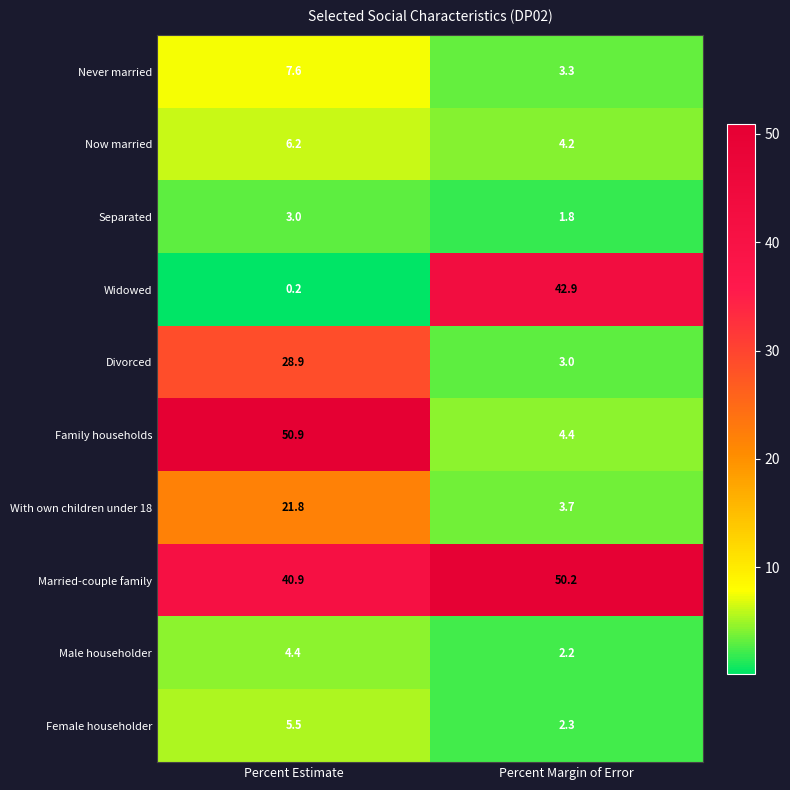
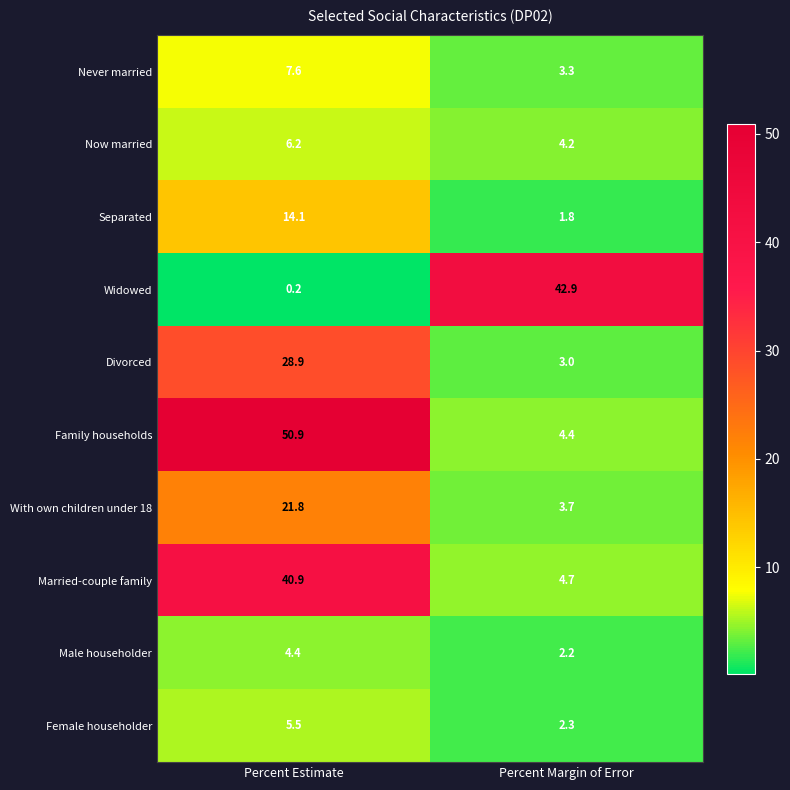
  {
    "Never married": {
      "Percent Estimate": 7.6,
      "Percent Margin of Error": 3.3
    },
    "Now married": {
      "Percent Estimate": 6.2,
      "Percent Margin of Error": 4.2
    },
    "Separated": {
-     "Percent Estimate": 3.0,
+     "Percent Estimate": 14.1,
      "Percent Margin of Error": 1.8
    },
    "Widowed": {
      "Percent Estimate": 0.2,
      "Percent Margin of Error": 42.9
    },
    "Divorced": {
      "Percent Estimate": 28.9,
      "Percent Margin of Error": 3.0
    },
    "Family households": {
      "Percent Estimate": 50.9,
      "Percent Margin of Error": 4.4
    },
    "With own children under 18": {
      "Percent Estimate": 21.8,
      "Percent Margin of Error": 3.7
    },
    "Married-couple family": {
      "Percent Estimate": 40.9,
-     "Percent Margin of Error": 50.2
+     "Percent Margin of Error": 4.7
    },
    "Male householder": {
      "Percent Estimate": 4.4,
      "Percent Margin of Error": 2.2
    },
    "Female householder": {
      "Percent Estimate": 5.5,
      "Percent Margin of Error": 2.3
    }
  }
